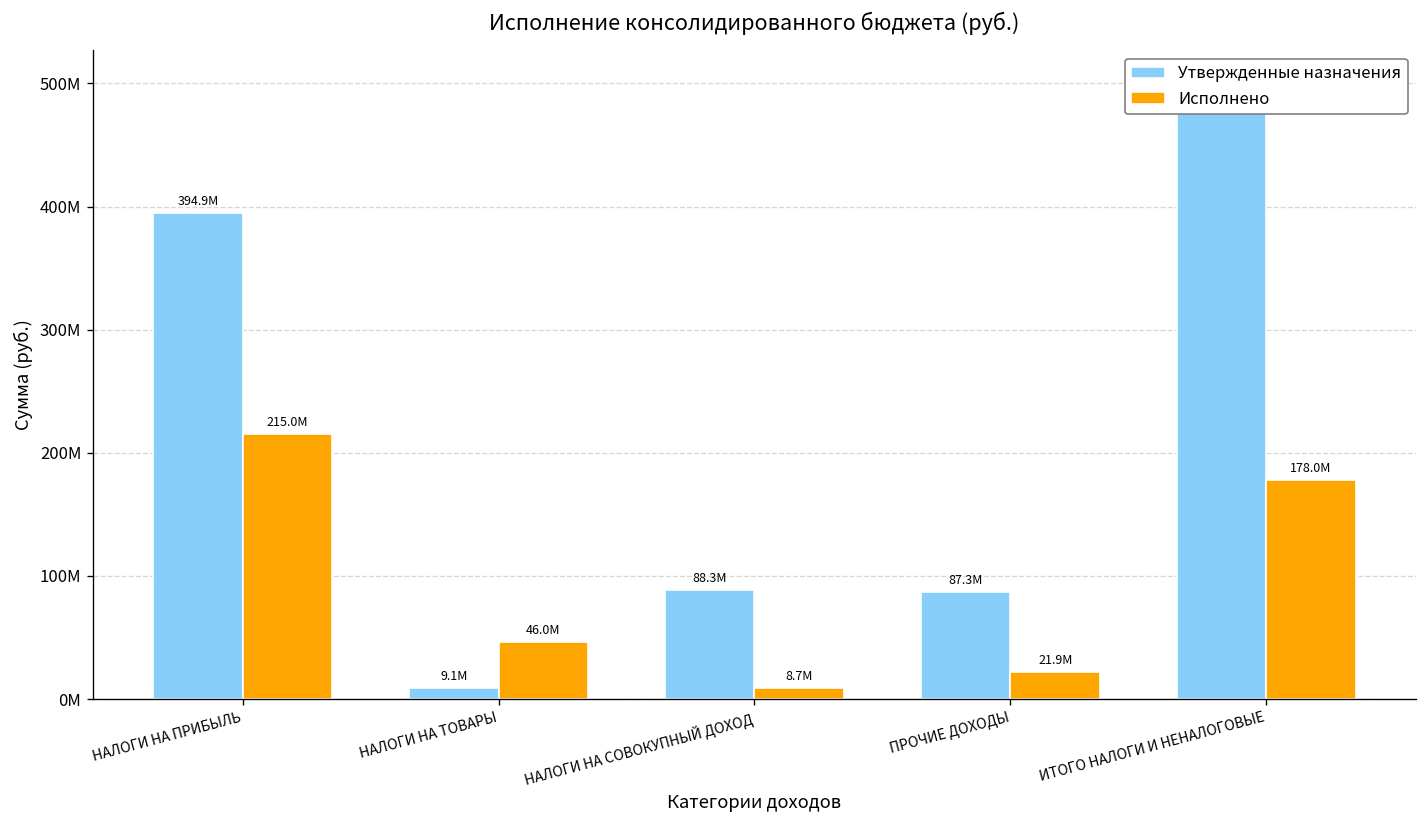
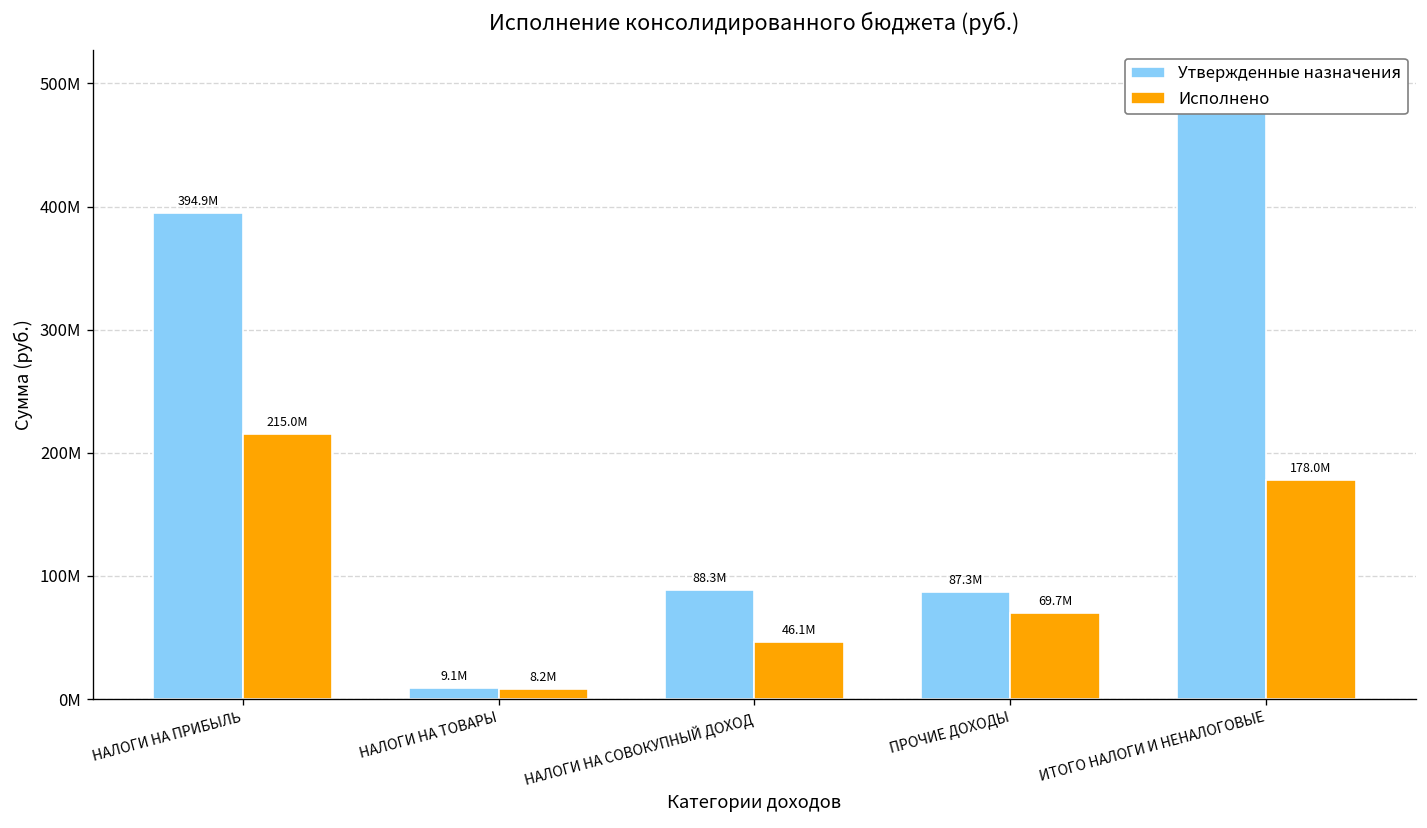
  {
    "Утвержденные назначения": {
      "НАЛОГИ НА ПРИБЫЛЬ": "394.9M",
      "НАЛОГИ НА ТОВАРЫ": "9.1M",
      "НАЛОГИ НА СОВОКУПНЫЙ ДОХОД": "88.3M",
      "ПРОЧИЕ ДОХОДЫ": "87.3M"
    },
    "Исполнено": {
      "НАЛОГИ НА ПРИБЫЛЬ": "215.0M",
-     "НАЛОГИ НА ТОВАРЫ": "46.0M",
-     "НАЛОГИ НА СОВОКУПНЫЙ ДОХОД": "8.7M",
-     "ПРОЧИЕ ДОХОДЫ": "21.9M",
+     "НАЛОГИ НА ТОВАРЫ": "8.2M",
+     "НАЛОГИ НА СОВОКУПНЫЙ ДОХОД": "46.1M",
+     "ПРОЧИЕ ДОХОДЫ": "69.7M",
      "ИТОГО НАЛОГИ И НЕНАЛОГОВЫЕ": "178.0M"
    }
  }
